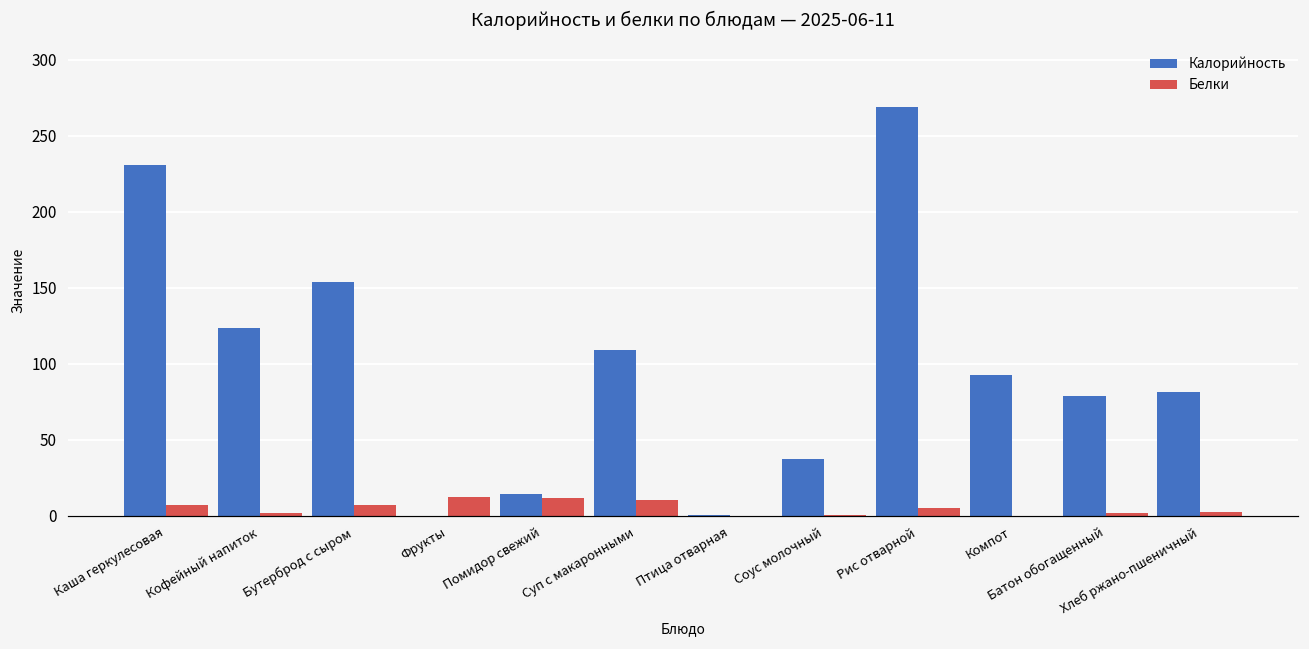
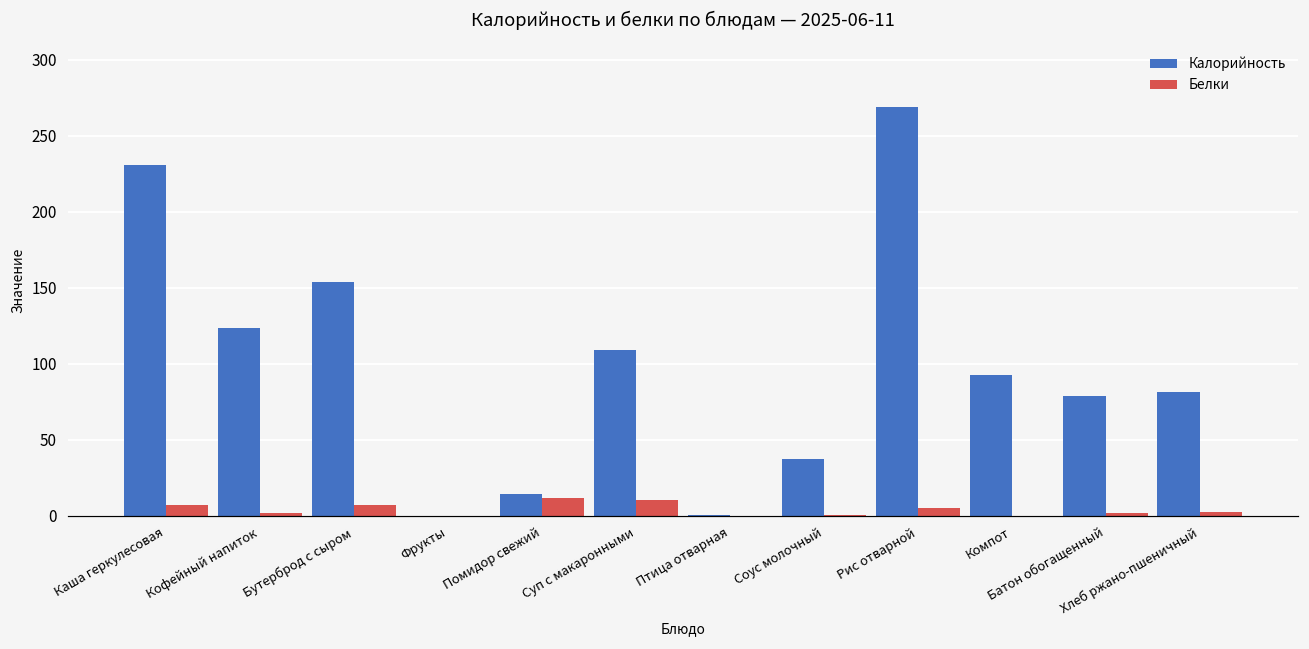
  {
    "Калорийность": {
      "Каша геркулесовая": 231,
      "Кофейный напиток": 124,
      "Бутерброд с сыром": 154,
      "Фрукты": 0,
      "Помидор свежий": 14,
      "Суп с макаронными": 109,
      "Соус молочный": 37,
      "Рис отварной": 269,
      "Компот": 93,
      "Батон обогащенный": 79,
      "Хлеб ржано-пшеничный": 82
    },
    "Белки": {
      "Каша геркулесовая": 7,
      "Кофейный напиток": 2,
      "Бутерброд с сыром": 7,
-     "Фрукты": 13,
+     "Фрукты": 0,
      "Помидор свежий": 12,
      "Суп с макаронными": 11,
      "Птица отварная": 0,
      "Рис отварной": 5,
      "Компот": 0,
      "Батон обогащенный": 2,
      "Хлеб ржано-пшеничный": 3
    }
  }
